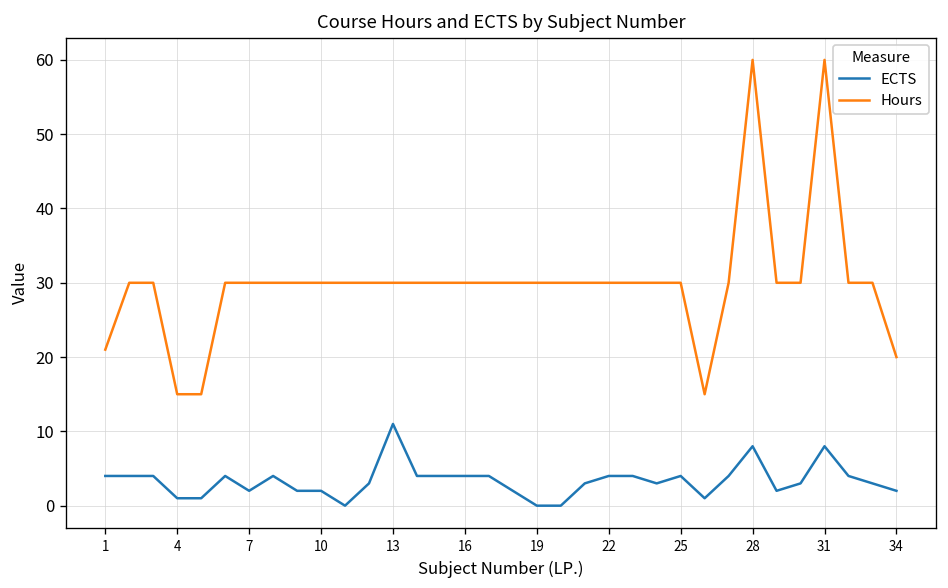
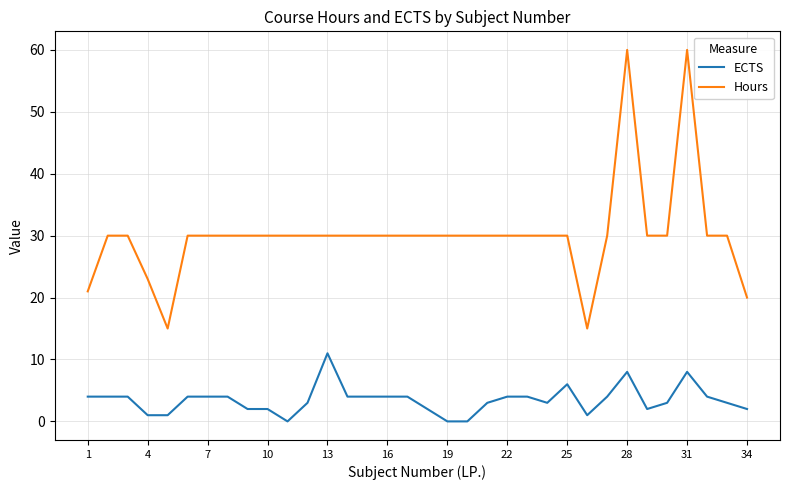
  {
    "ECTS": {
      "1": 4,
      "4": 1,
-     "7": 2,
+     "7": 4,
      "10": 2,
      "13": 11,
      "16": 4,
      "19": 0,
      "22": 4,
-     "25": 4,
+     "25": 6,
      "28": 8,
      "31": 8,
      "34": 2
    },
    "Hours": {
      "1": 21,
-     "4": 15,
+     "4": 23,
      "7": 30,
      "10": 30,
      "13": 30,
      "16": 30,
      "19": 30,
      "22": 30,
      "25": 30,
      "28": 60,
      "31": 60,
      "34": 20
    }
  }
